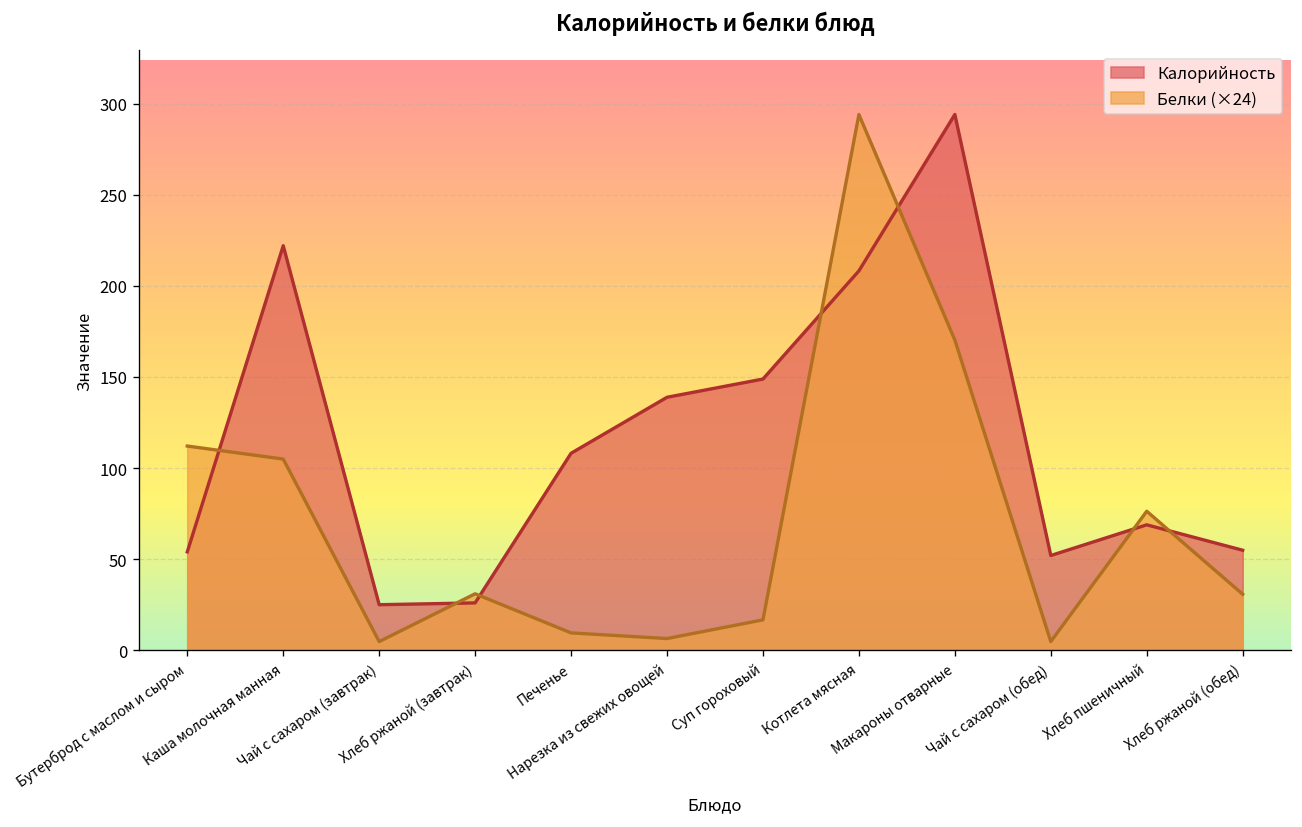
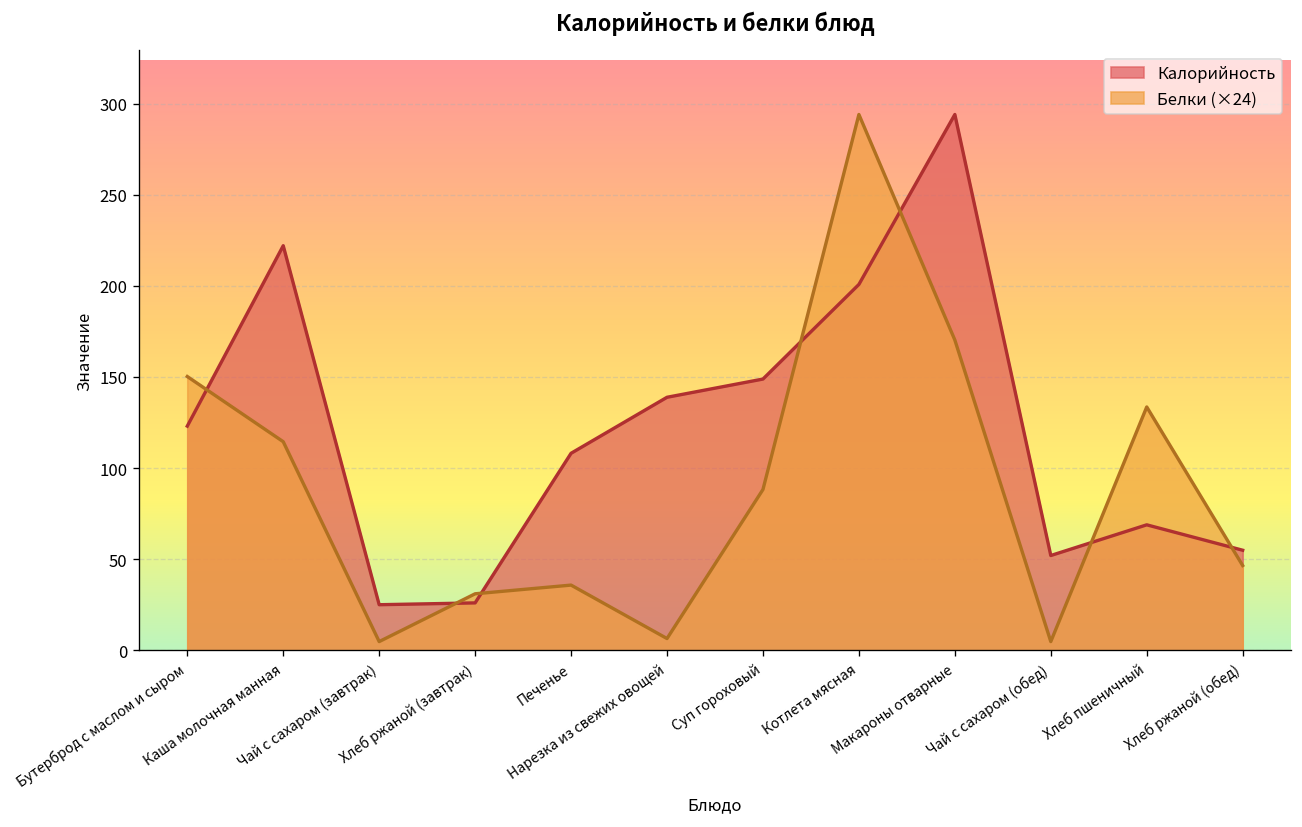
  {
    "Калорийность": {
-     "Бутерброд с маслом и сыром": 54,
+     "Бутерброд с маслом и сыром": 123,
      "Каша молочная манная": 222,
      "Чай с сахаром (завтрак)": 25,
      "Хлеб ржаной (завтрак)": 26,
      "Печенье": 108,
      "Нарезка из свежих овощей": 139,
      "Суп гороховый": 149,
-     "Котлета мясная": 208,
+     "Котлета мясная": 201,
      "Макароны отварные": 294,
      "Чай с сахаром (обед)": 52,
      "Хлеб пшеничный": 69,
      "Хлеб ржаной (обед)": 55
    },
    "Белки (×24)": {
-     "Бутерброд с маслом и сыром": 112,
-     "Каша молочная манная": 105,
+     "Бутерброд с маслом и сыром": 150,
+     "Каша молочная манная": 114,
      "Чай с сахаром (завтрак)": 5,
      "Хлеб ржаной (завтрак)": 31,
-     "Печенье": 10,
+     "Печенье": 36,
      "Нарезка из свежих овощей": 6,
-     "Суп гороховый": 17,
+     "Суп гороховый": 88,
      "Котлета мясная": 294,
      "Макароны отварные": 170,
      "Чай с сахаром (обед)": 5,
-     "Хлеб пшеничный": 76,
-     "Хлеб ржаной (обед)": 31
+     "Хлеб пшеничный": 134,
+     "Хлеб ржаной (обед)": 46
    }
  }
